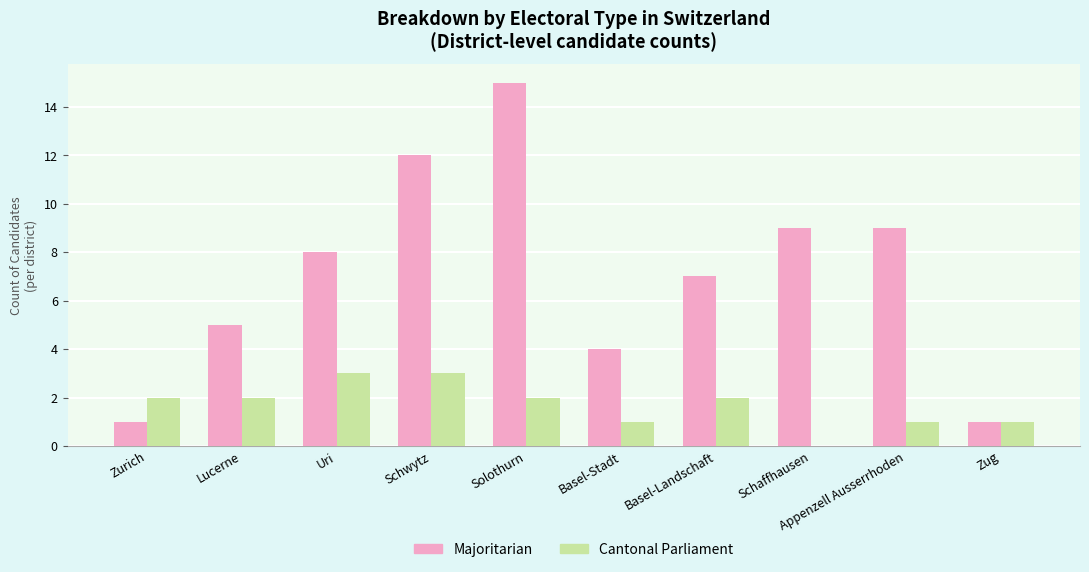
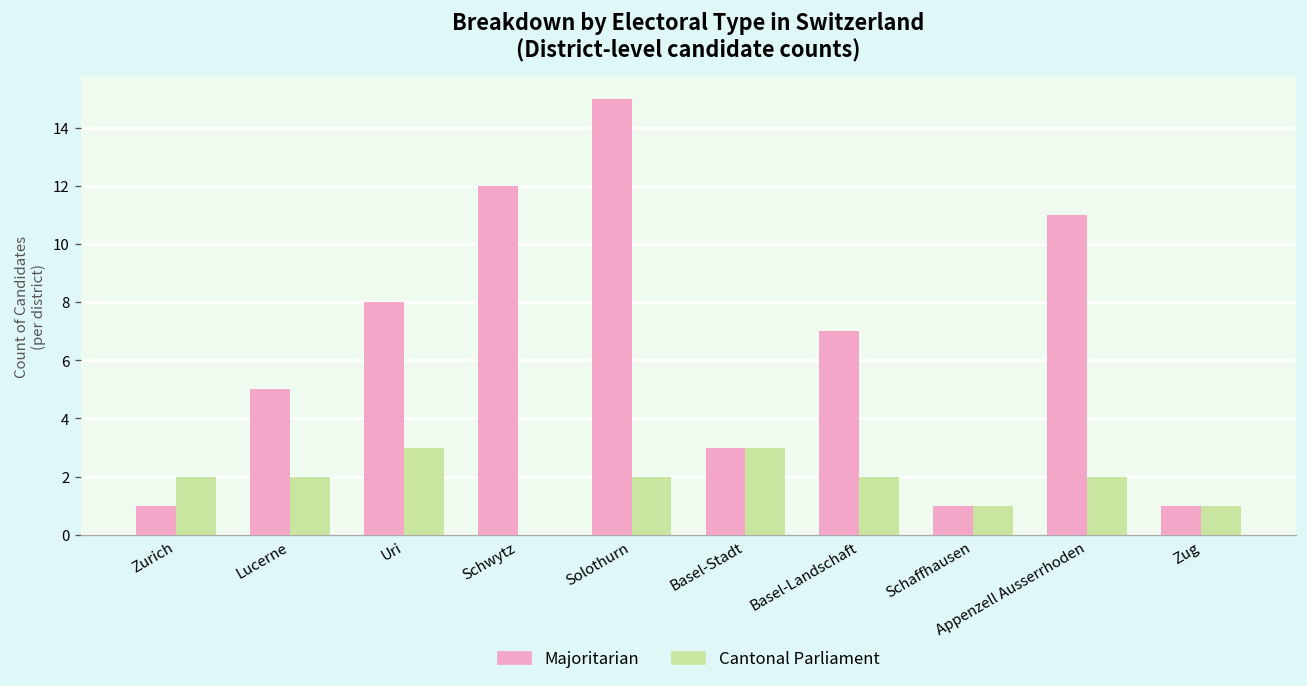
  {
    "Majoritarian": {
      "Zurich": 1,
      "Lucerne": 5,
      "Uri": 8,
      "Schwytz": 12,
      "Solothurn": 15,
-     "Basel-Stadt": 4,
+     "Basel-Stadt": 3,
      "Basel-Landschaft": 7,
-     "Schaffhausen": 9,
-     "Appenzell Ausserrhoden": 9,
+     "Schaffhausen": 1,
+     "Appenzell Ausserrhoden": 11,
      "Zug": 1
    },
    "Cantonal Parliament": {
      "Zurich": 2,
      "Lucerne": 2,
      "Uri": 3,
-     "Schwytz": 3,
+     "Schwytz": 0,
      "Solothurn": 2,
-     "Basel-Stadt": 1,
+     "Basel-Stadt": 3,
      "Basel-Landschaft": 2,
-     "Schaffhausen": 0,
-     "Appenzell Ausserrhoden": 1,
+     "Schaffhausen": 1,
+     "Appenzell Ausserrhoden": 2,
      "Zug": 1
    }
  }
